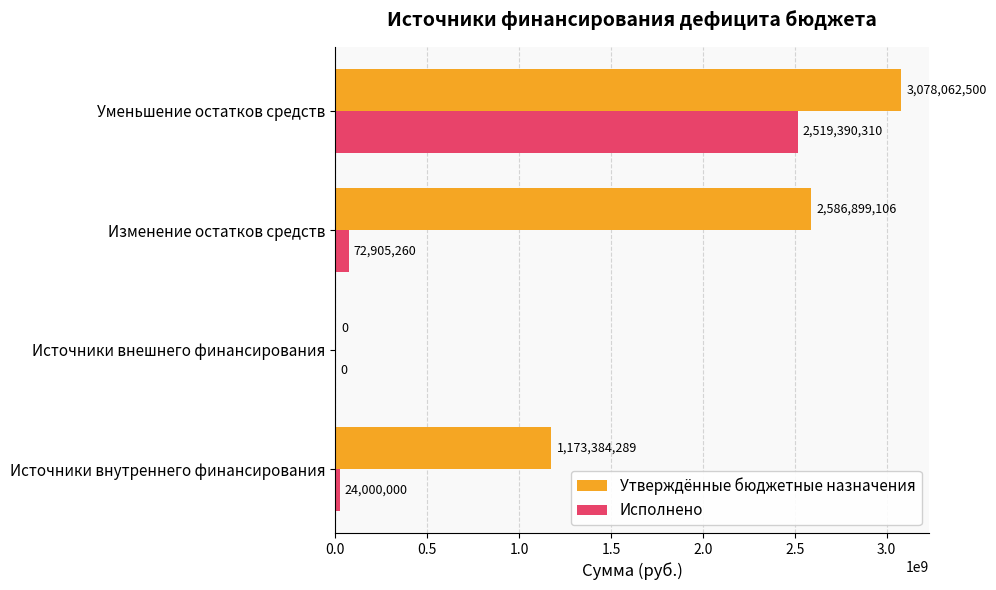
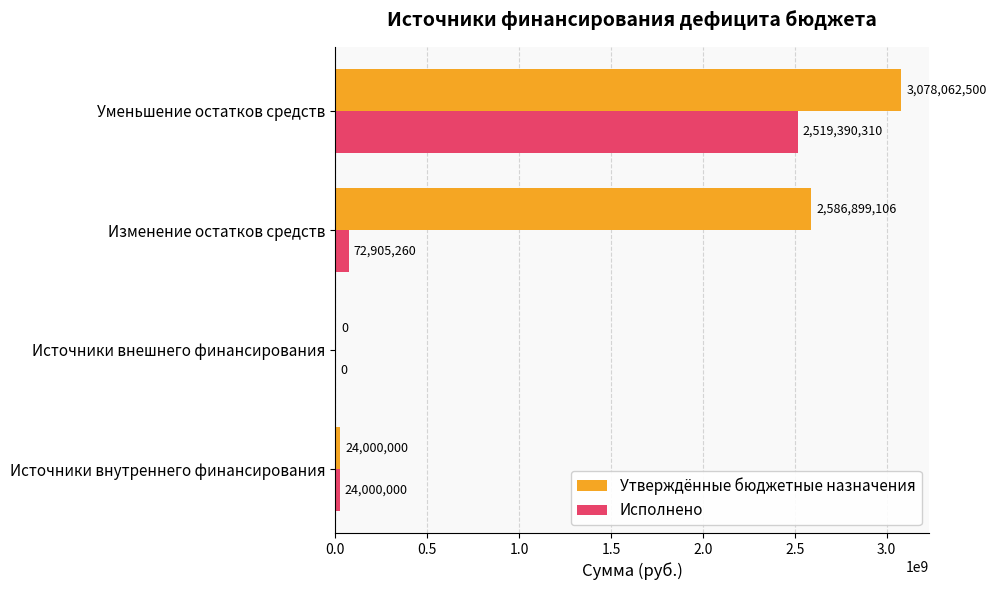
  {
    "Утверждённые бюджетные назначения": {
      "Уменьшение остатков средств": "3,078,062,500",
      "Изменение остатков средств": "2,586,899,106",
      "Источники внешнего финансирования": "0",
-     "Источники внутреннего финансирования": "1,173,384,289"
+     "Источники внутреннего финансирования": "24,000,000"
    },
    "Исполнено": {
      "Уменьшение остатков средств": "2,519,390,310",
      "Изменение остатков средств": "72,905,260",
      "Источники внешнего финансирования": "0",
      "Источники внутреннего финансирования": "24,000,000"
    }
  }
